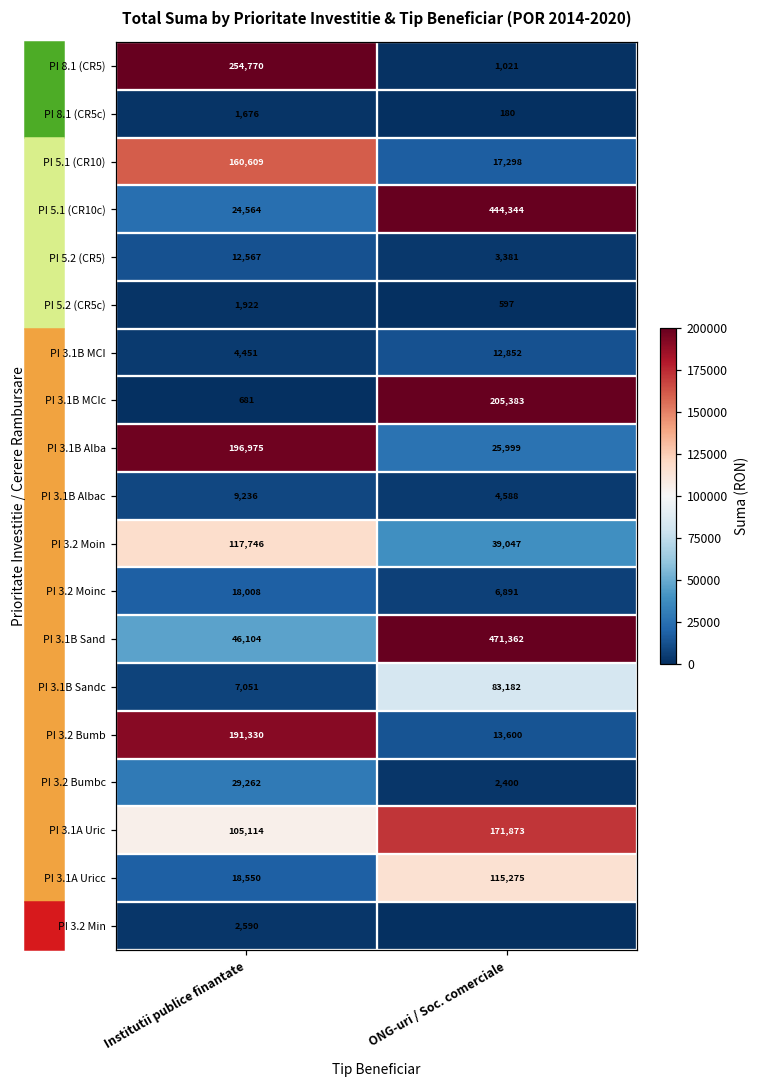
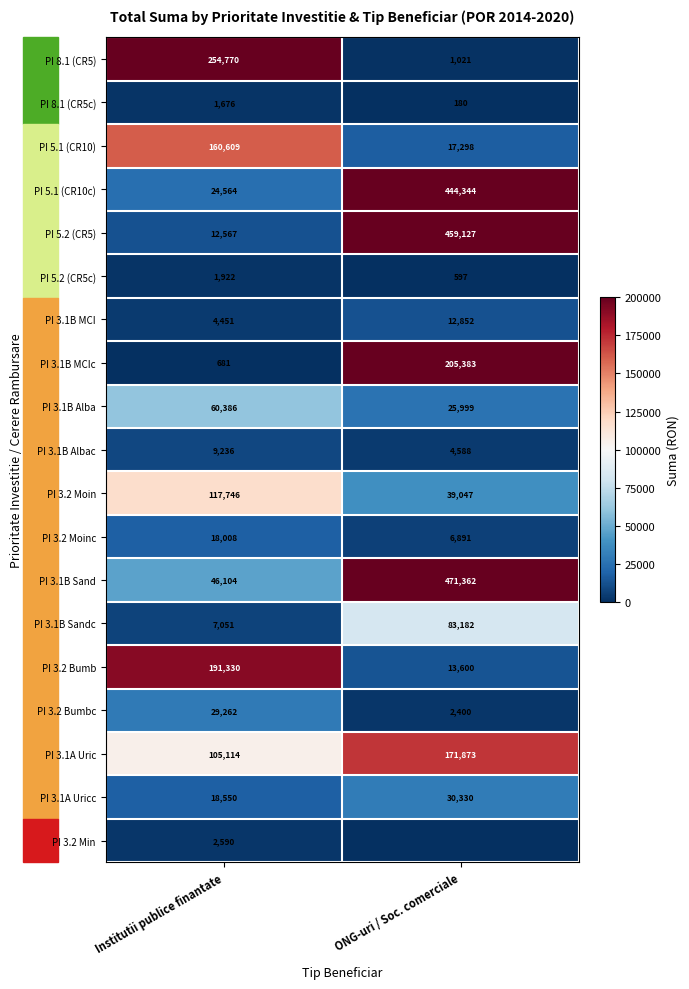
  {
    "PI 8.1 (CR5)": {
      "Institutii publice finantate": "254,770",
      "ONG-uri / Soc. comerciale": "1,021"
    },
    "PI 8.1 (CR5c)": {
      "Institutii publice finantate": "1,676",
      "ONG-uri / Soc. comerciale": "180"
    },
    "PI 5.1 (CR10)": {
      "Institutii publice finantate": "160,609",
      "ONG-uri / Soc. comerciale": "17,298"
    },
    "PI 5.1 (CR10c)": {
      "Institutii publice finantate": "24,564",
      "ONG-uri / Soc. comerciale": "444,344"
    },
    "PI 5.2 (CR5)": {
      "Institutii publice finantate": "12,567",
-     "ONG-uri / Soc. comerciale": "3,381"
+     "ONG-uri / Soc. comerciale": "459,127"
    },
    "PI 5.2 (CR5c)": {
      "Institutii publice finantate": "1,922",
      "ONG-uri / Soc. comerciale": "597"
    },
    "PI 3.1B MCI": {
      "Institutii publice finantate": "4,451",
      "ONG-uri / Soc. comerciale": "12,852"
    },
    "PI 3.1B MCIc": {
      "Institutii publice finantate": "681",
      "ONG-uri / Soc. comerciale": "205,383"
    },
    "PI 3.1B Alba": {
-     "Institutii publice finantate": "196,975",
+     "Institutii publice finantate": "60,386",
      "ONG-uri / Soc. comerciale": "25,999"
    },
    "PI 3.1B Albac": {
      "Institutii publice finantate": "9,236",
      "ONG-uri / Soc. comerciale": "4,588"
    },
    "PI 3.2 Moin": {
      "Institutii publice finantate": "117,746",
      "ONG-uri / Soc. comerciale": "39,047"
    },
    "PI 3.2 Moinc": {
      "Institutii publice finantate": "18,008",
      "ONG-uri / Soc. comerciale": "6,891"
    },
    "PI 3.1B Sand": {
      "Institutii publice finantate": "46,104",
      "ONG-uri / Soc. comerciale": "471,362"
    },
    "PI 3.1B Sandc": {
      "Institutii publice finantate": "7,051",
      "ONG-uri / Soc. comerciale": "83,182"
    },
    "PI 3.2 Bumb": {
      "Institutii publice finantate": "191,330",
      "ONG-uri / Soc. comerciale": "13,600"
    },
    "PI 3.2 Bumbc": {
      "Institutii publice finantate": "29,262",
      "ONG-uri / Soc. comerciale": "2,400"
    },
    "PI 3.1A Uric": {
      "Institutii publice finantate": "105,114",
      "ONG-uri / Soc. comerciale": "171,873"
    },
    "PI 3.1A Uricc": {
      "Institutii publice finantate": "18,550",
-     "ONG-uri / Soc. comerciale": "115,275"
+     "ONG-uri / Soc. comerciale": "30,330"
    },
    "PI 3.2 Min": {
      "Institutii publice finantate": "2,590"
    }
  }
